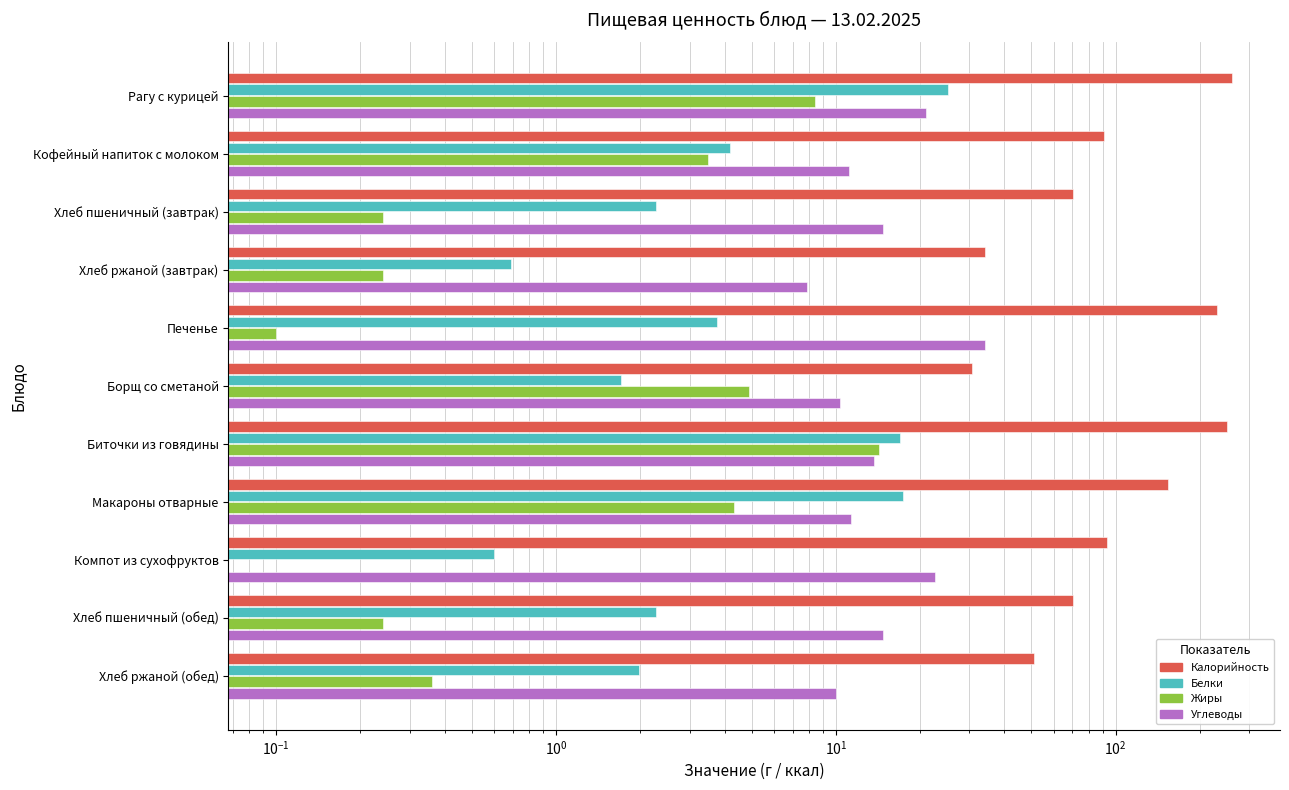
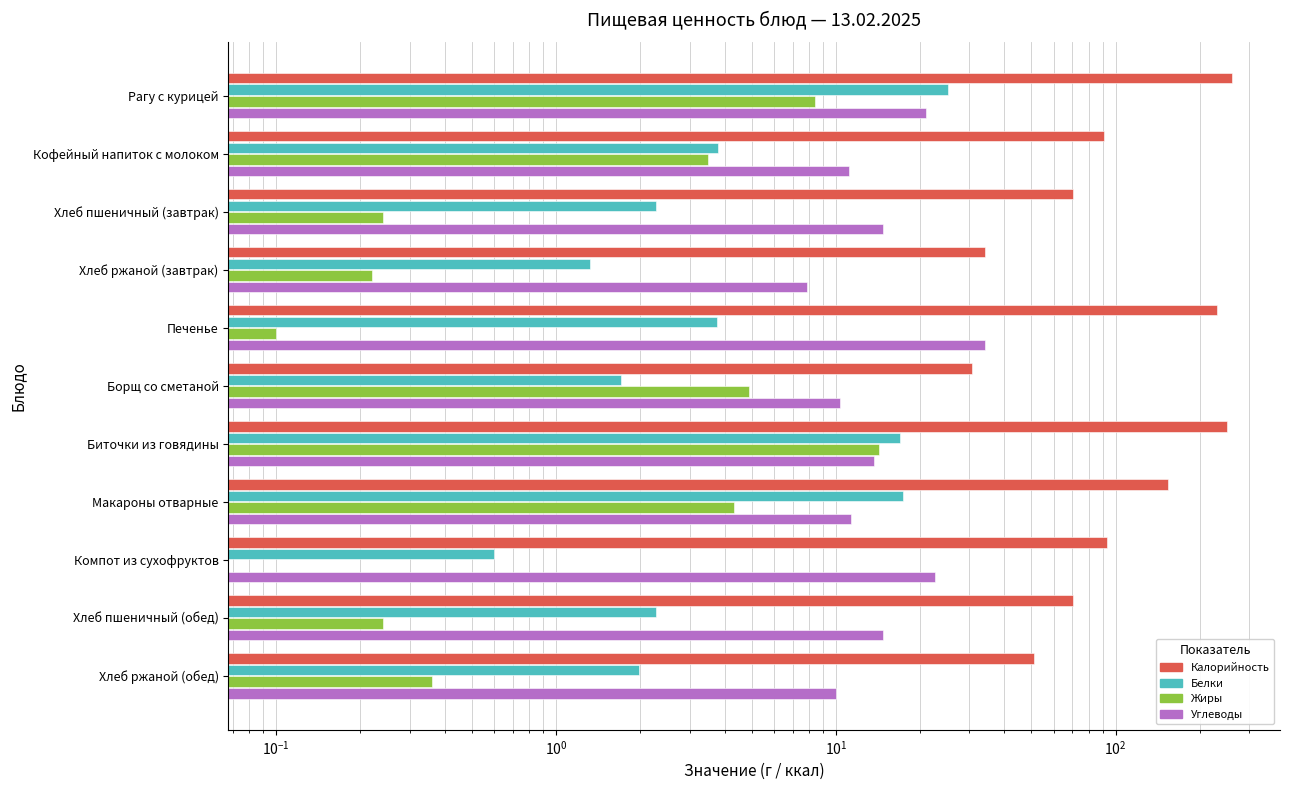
  {
    "Калорийность": {
      "Рагу с курицей": 260,
      "Кофейный напиток с молоком": 91,
      "Хлеб пшеничный (завтрак)": 70,
      "Хлеб ржаной (завтрак)": 34,
      "Печенье": 230,
      "Борщ со сметаной": 31,
      "Биточки из говядины": 250,
      "Макароны отварные": 150,
      "Компот из сухофруктов": 93,
      "Хлеб пшеничный (обед)": 70,
      "Хлеб ржаной (обед)": 51
    },
    "Белки": {
      "Рагу с курицей": 25,
-     "Кофейный напиток с молоком": 4.2,
+     "Кофейный напиток с молоком": 3.8,
      "Хлеб пшеничный (завтрак)": 2.3,
-     "Хлеб ржаной (завтрак)": 0.69,
+     "Хлеб ржаной (завтрак)": 1.3,
      "Печенье": 3.8,
      "Борщ со сметаной": 1.7,
      "Биточки из говядины": 17,
      "Макароны отварные": 17,
      "Компот из сухофруктов": 0.60,
      "Хлеб пшеничный (обед)": 2.3,
      "Хлеб ржаной (обед)": 2.0
    },
    "Жиры": {
      "Рагу с курицей": 8.5,
      "Кофейный напиток с молоком": 3.5,
      "Хлеб пшеничный (завтрак)": 0.24,
-     "Хлеб ржаной (завтрак)": 0.24,
+     "Хлеб ржаной (завтрак)": 0.22,
      "Печенье": 0.10,
      "Борщ со сметаной": 4.9,
      "Биточки из говядины": 14,
      "Макароны отварные": 4.3,
      "Хлеб пшеничный (обед)": 0.24,
      "Хлеб ржаной (обед)": 0.36
    },
    "Углеводы": {
      "Рагу с курицей": 21,
      "Кофейный напиток с молоком": 11.1,
      "Хлеб пшеничный (завтрак)": 15,
      "Хлеб ржаной (завтрак)": 7.9,
      "Печенье": 34,
      "Борщ со сметаной": 10.4,
      "Биточки из говядины": 14,
      "Макароны отварные": 11.3,
      "Компот из сухофруктов": 23,
      "Хлеб пшеничный (обед)": 15,
      "Хлеб ржаной (обед)": 10.0
    }
  }
